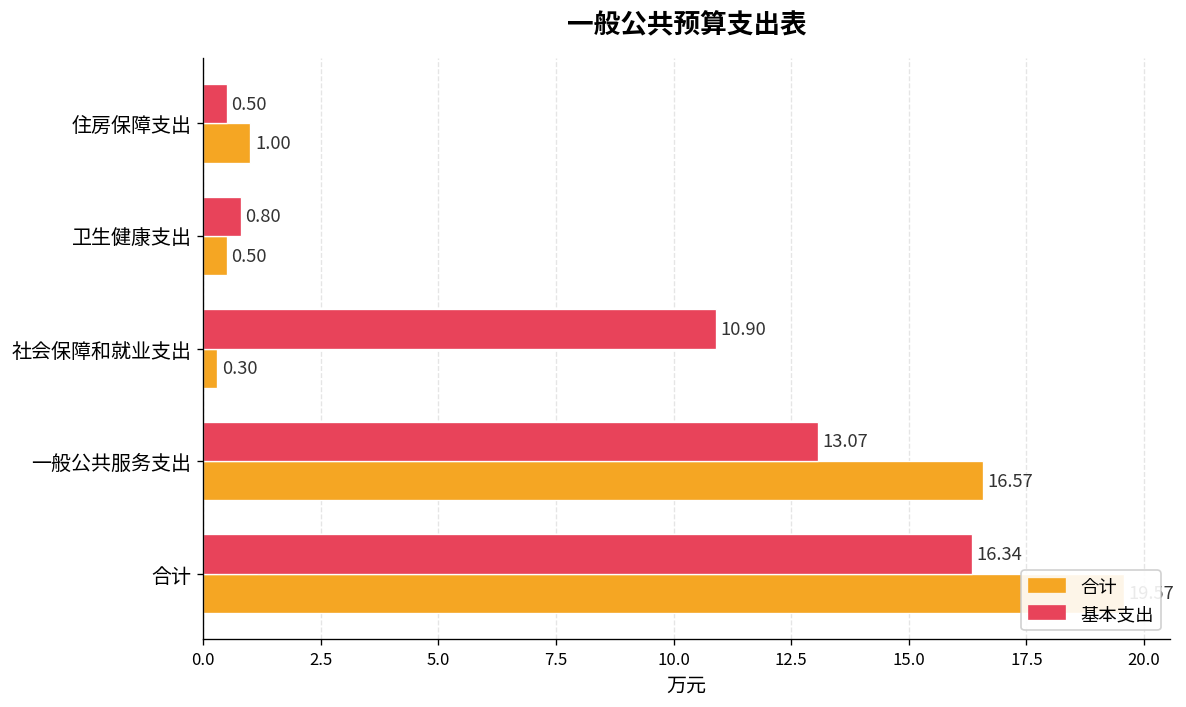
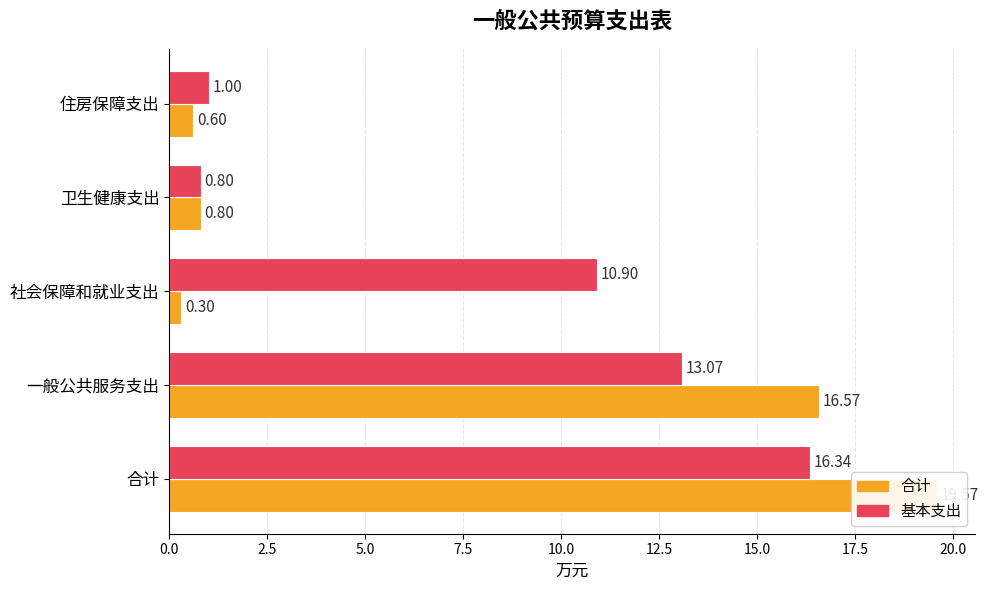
  {
    "合计": {
-     "住房保障支出": 1.00,
-     "卫生健康支出": 0.50,
+     "住房保障支出": 0.60,
+     "卫生健康支出": 0.80,
      "社会保障和就业支出": 0.30,
      "一般公共服务支出": 16.57
    },
    "基本支出": {
-     "住房保障支出": 0.50,
+     "住房保障支出": 1.00,
      "卫生健康支出": 0.80,
      "社会保障和就业支出": 10.90,
      "一般公共服务支出": 13.07,
      "合计": 16.34
    }
  }
